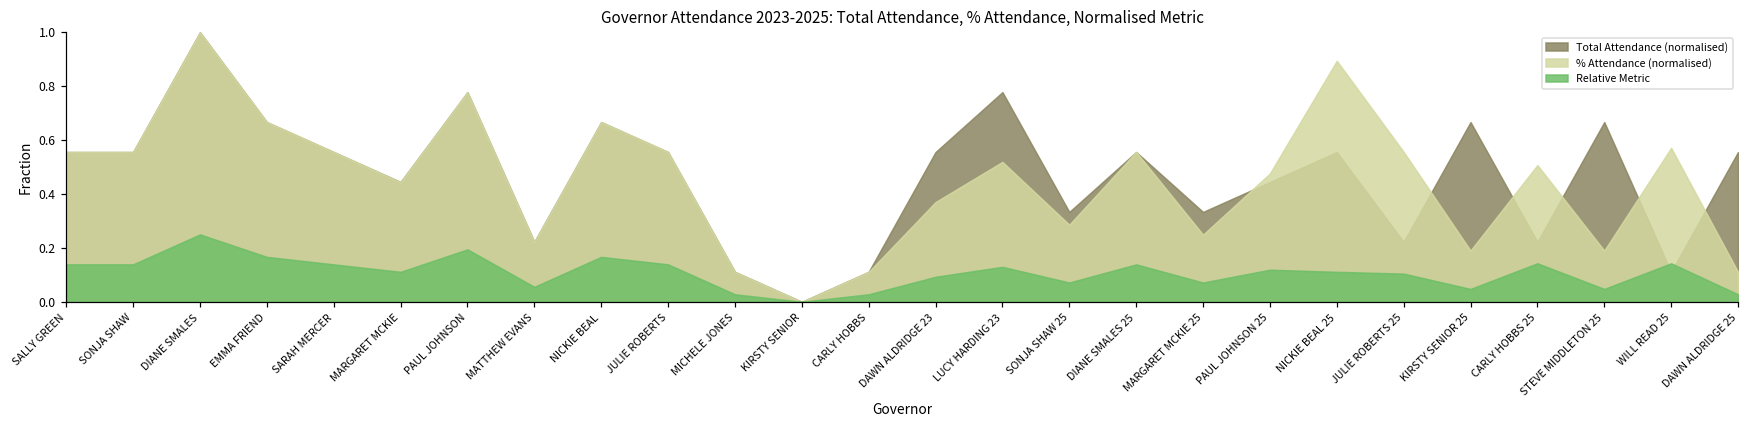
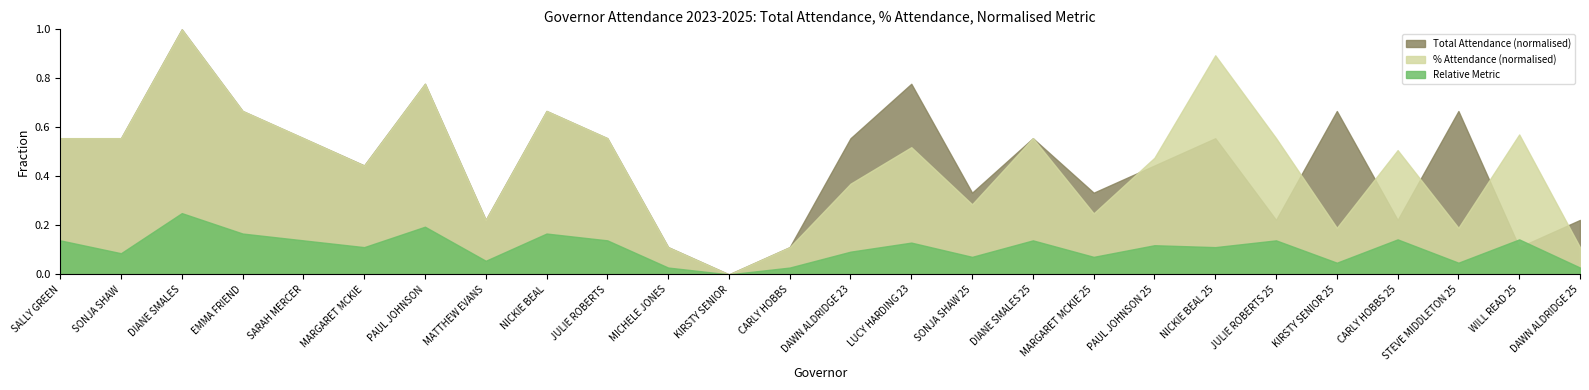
  {
    "Total Attendance (normalised)": {
      "DAWN ALDRIDGE 23": 0.56,
      "LUCY HARDING 23": 0.78,
      "SONJA SHAW 25": 0.33,
      "MARGARET MCKIE 25": 0.33,
      "PAUL JOHNSON 25": 0.44,
      "NICKIE BEAL 25": 0.56,
      "JULIE ROBERTS 25": 0.22,
      "KIRSTY SENIOR 25": 0.67,
      "CARLY HOBBS 25": 0.22,
      "STEVE MIDDLETON 25": 0.67,
      "WILL READ 25": 0.11,
-     "DAWN ALDRIDGE 25": 0.56
+     "DAWN ALDRIDGE 25": 0.22
    },
    "% Attendance (normalised)": {
      "DAWN ALDRIDGE 23": 0.37,
      "LUCY HARDING 23": 0.52,
      "SONJA SHAW 25": 0.29,
      "MARGARET MCKIE 25": 0.25,
      "PAUL JOHNSON 25": 0.48,
      "NICKIE BEAL 25": 0.89,
      "JULIE ROBERTS 25": 0.56,
      "KIRSTY SENIOR 25": 0.19,
      "CARLY HOBBS 25": 0.51,
      "STEVE MIDDLETON 25": 0.19,
      "WILL READ 25": 0.57,
      "DAWN ALDRIDGE 25": 0.11
    },
    "Relative Metric": {
      "SALLY GREEN": 0.14,
-     "SONJA SHAW": 0.14,
+     "SONJA SHAW": 0.09,
      "DIANE SMALES": 0.25,
      "EMMA FRIEND": 0.17,
      "SARAH MERCER": 0.14,
      "MARGARET MCKIE": 0.11,
      "PAUL JOHNSON": 0.19,
      "MATTHEW EVANS": 0.06,
      "NICKIE BEAL": 0.17,
      "JULIE ROBERTS": 0.14,
      "MICHELE JONES": 0.03,
      "CARLY HOBBS": 0.03,
      "DAWN ALDRIDGE 23": 0.09,
      "LUCY HARDING 23": 0.13,
      "SONJA SHAW 25": 0.07,
      "DIANE SMALES 25": 0.14,
      "MARGARET MCKIE 25": 0.07,
      "PAUL JOHNSON 25": 0.12,
      "NICKIE BEAL 25": 0.11,
-     "JULIE ROBERTS 25": 0.10,
+     "JULIE ROBERTS 25": 0.14,
      "KIRSTY SENIOR 25": 0.05,
      "CARLY HOBBS 25": 0.14,
      "STEVE MIDDLETON 25": 0.05,
      "WILL READ 25": 0.14,
      "DAWN ALDRIDGE 25": 0.03
    }
  }
